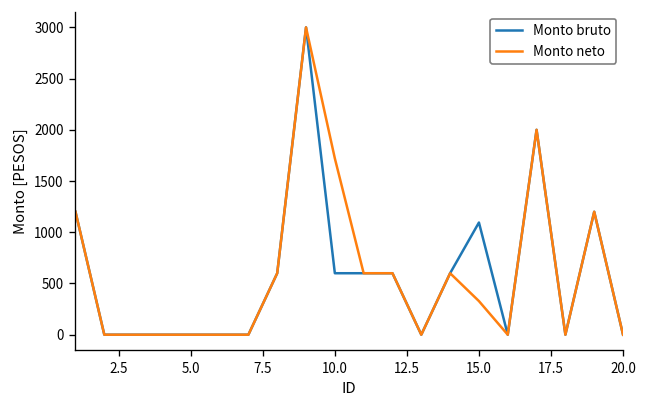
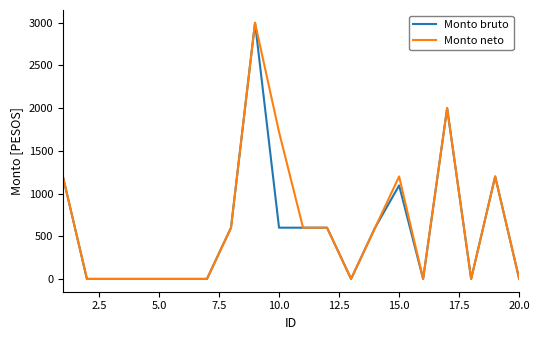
  {
    "Monto bruto": {
      "10.0": 600,
      "15.0": 1100
    },
    "Monto neto": {
      "10.0": 1700,
-     "15.0": 300
+     "15.0": 1200
    }
  }
